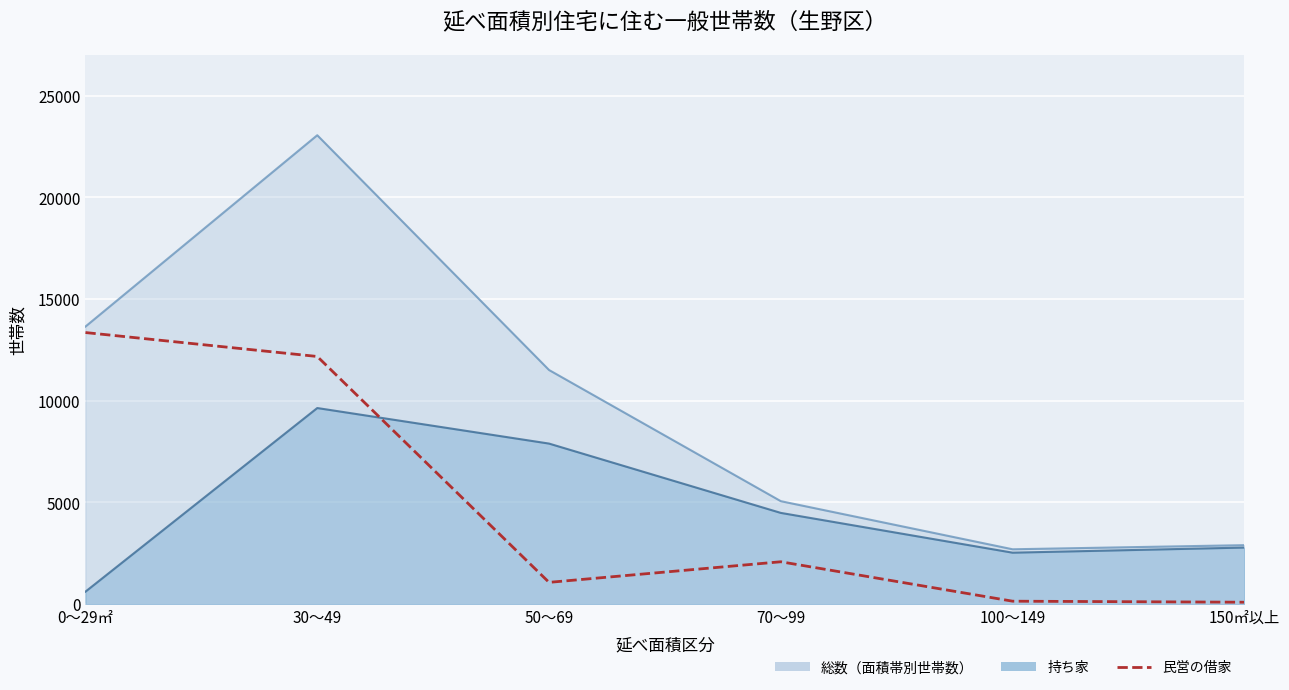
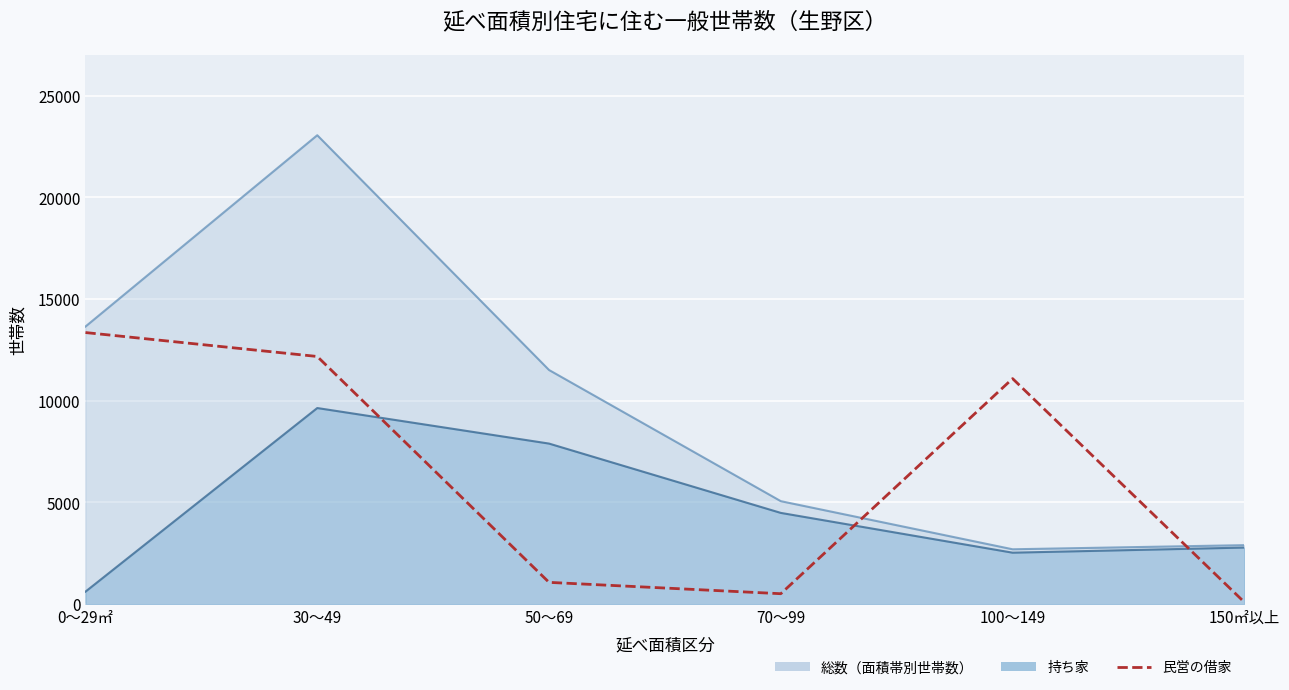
  {
    "民営の借家": {
      "0～29㎡": 13400,
      "30～49": 12200,
      "50～69": 1100,
-     "70～99": 2100,
-     "100～149": 100,
+     "70～99": 500,
+     "100～149": 11100,
      "150㎡以上": 100
    }
  }
